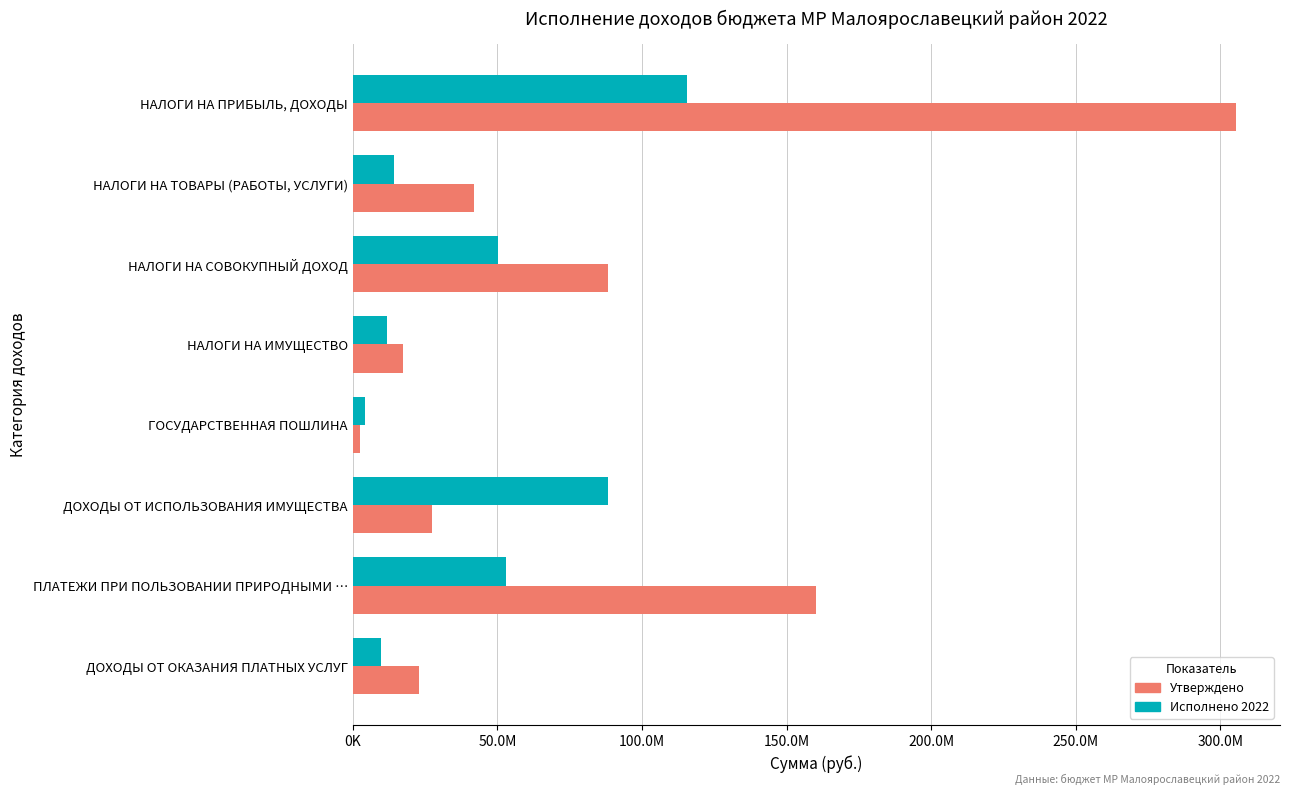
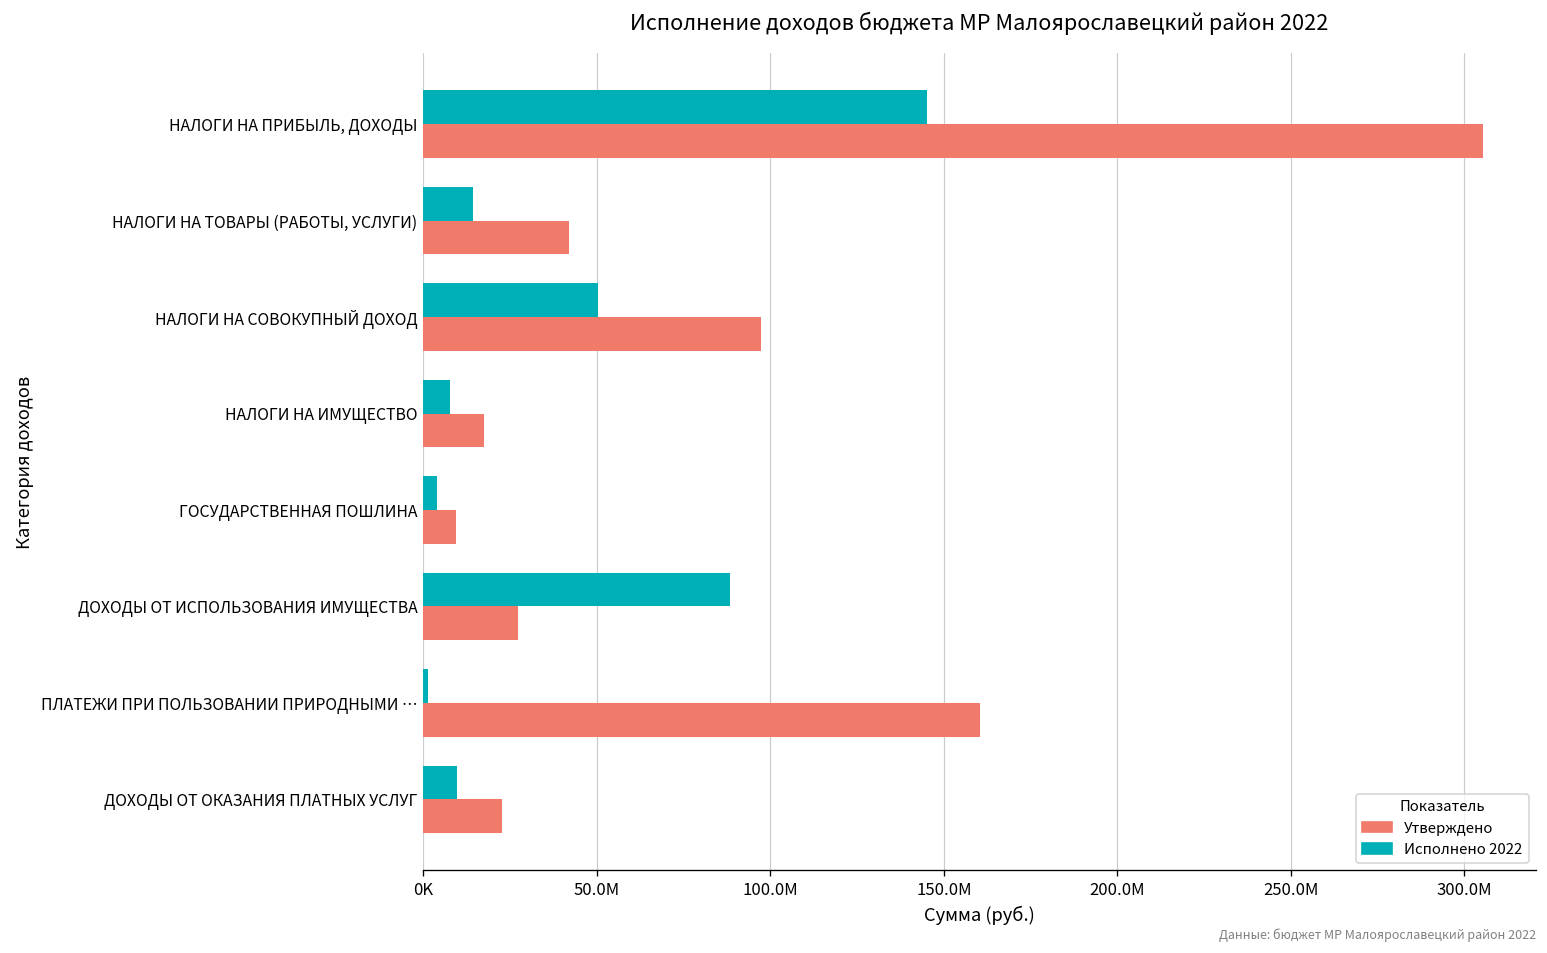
  {
    "Утверждено": {
      "НАЛОГИ НА ПРИБЫЛЬ, ДОХОДЫ": 305000000,
      "НАЛОГИ НА ТОВАРЫ (РАБОТЫ, УСЛУГИ)": 42000000,
-     "НАЛОГИ НА СОВОКУПНЫЙ ДОХОД": 88000000,
+     "НАЛОГИ НА СОВОКУПНЫЙ ДОХОД": 97000000,
      "НАЛОГИ НА ИМУЩЕСТВО": 17000000,
-     "ГОСУДАРСТВЕННАЯ ПОШЛИНА": 3000000,
+     "ГОСУДАРСТВЕННАЯ ПОШЛИНА": 9000000,
      "ДОХОДЫ ОТ ИСПОЛЬЗОВАНИЯ ИМУЩЕСТВА": 27000000,
      "ПЛАТЕЖИ ПРИ ПОЛЬЗОВАНИИ ПРИРОДНЫМИ …": 160000000,
      "ДОХОДЫ ОТ ОКАЗАНИЯ ПЛАТНЫХ УСЛУГ": 23000000
    },
    "Исполнено 2022": {
-     "НАЛОГИ НА ПРИБЫЛЬ, ДОХОДЫ": 116000000,
+     "НАЛОГИ НА ПРИБЫЛЬ, ДОХОДЫ": 145000000,
      "НАЛОГИ НА ТОВАРЫ (РАБОТЫ, УСЛУГИ)": 14000000,
      "НАЛОГИ НА СОВОКУПНЫЙ ДОХОД": 50000000,
-     "НАЛОГИ НА ИМУЩЕСТВО": 12000000,
+     "НАЛОГИ НА ИМУЩЕСТВО": 8000000,
      "ГОСУДАРСТВЕННАЯ ПОШЛИНА": 4000000,
      "ДОХОДЫ ОТ ИСПОЛЬЗОВАНИЯ ИМУЩЕСТВА": 88000000,
-     "ПЛАТЕЖИ ПРИ ПОЛЬЗОВАНИИ ПРИРОДНЫМИ …": 53000000,
+     "ПЛАТЕЖИ ПРИ ПОЛЬЗОВАНИИ ПРИРОДНЫМИ …": 1000000,
      "ДОХОДЫ ОТ ОКАЗАНИЯ ПЛАТНЫХ УСЛУГ": 10000000
    }
  }
